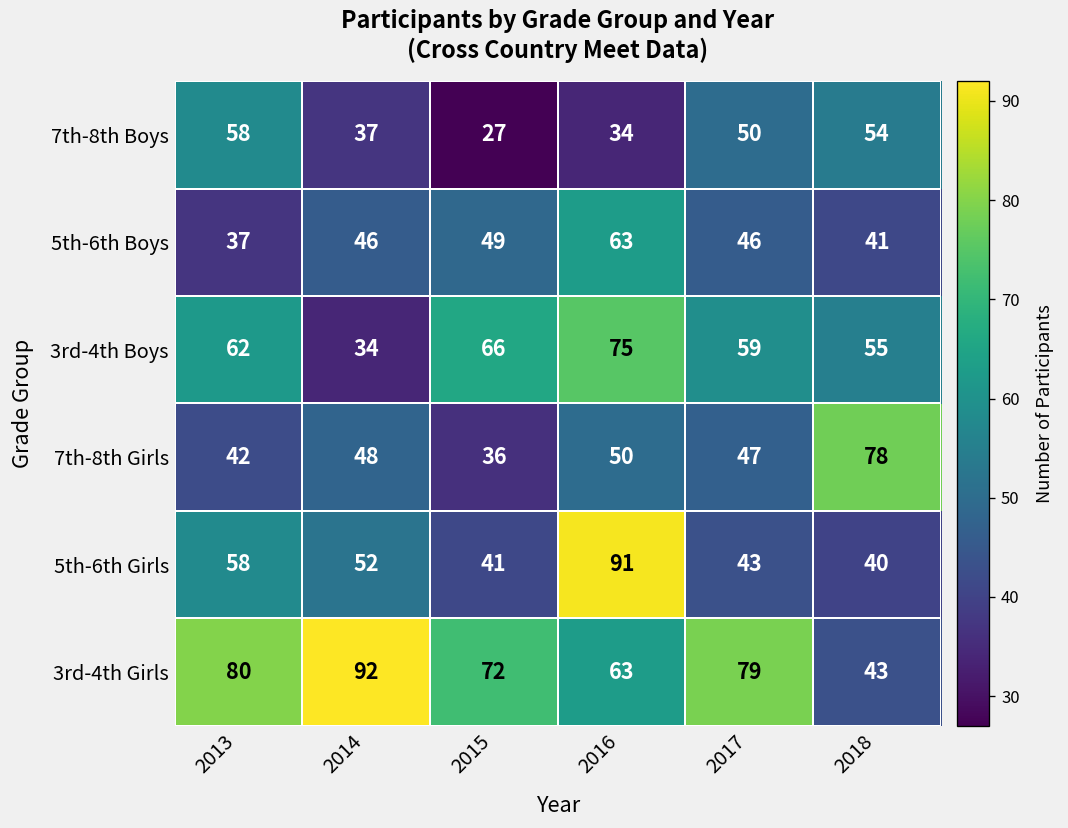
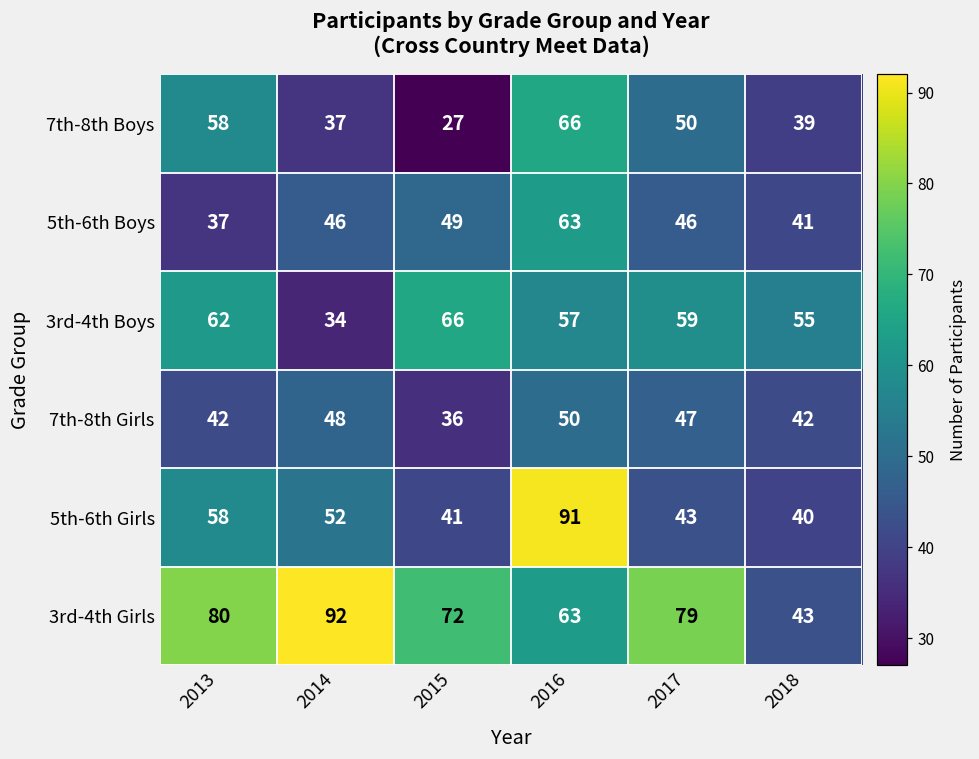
  {
    "7th-8th Boys": {
      "2013": 58,
      "2014": 37,
      "2015": 27,
-     "2016": 34,
+     "2016": 66,
      "2017": 50,
-     "2018": 54
+     "2018": 39
    },
    "5th-6th Boys": {
      "2013": 37,
      "2014": 46,
      "2015": 49,
      "2016": 63,
      "2017": 46,
      "2018": 41
    },
    "3rd-4th Boys": {
      "2013": 62,
      "2014": 34,
      "2015": 66,
-     "2016": 75,
+     "2016": 57,
      "2017": 59,
      "2018": 55
    },
    "7th-8th Girls": {
      "2013": 42,
      "2014": 48,
      "2015": 36,
      "2016": 50,
      "2017": 47,
-     "2018": 78
+     "2018": 42
    },
    "5th-6th Girls": {
      "2013": 58,
      "2014": 52,
      "2015": 41,
      "2016": 91,
      "2017": 43,
      "2018": 40
    },
    "3rd-4th Girls": {
      "2013": 80,
      "2014": 92,
      "2015": 72,
      "2016": 63,
      "2017": 79,
      "2018": 43
    }
  }
